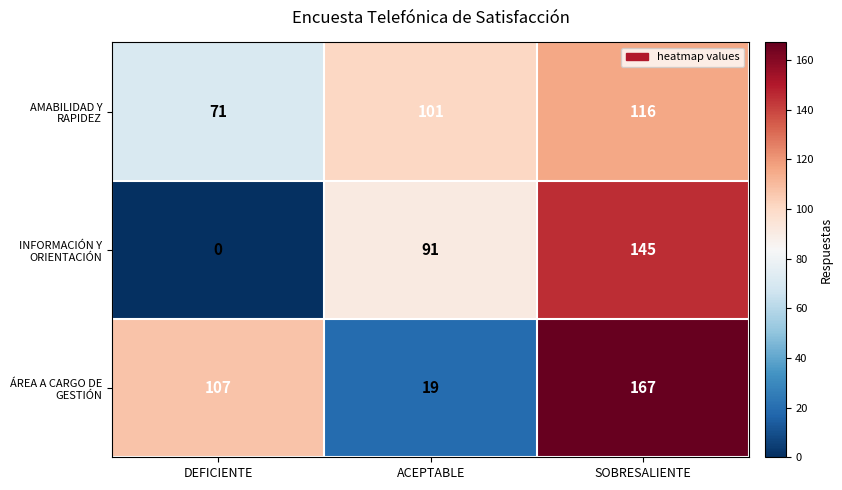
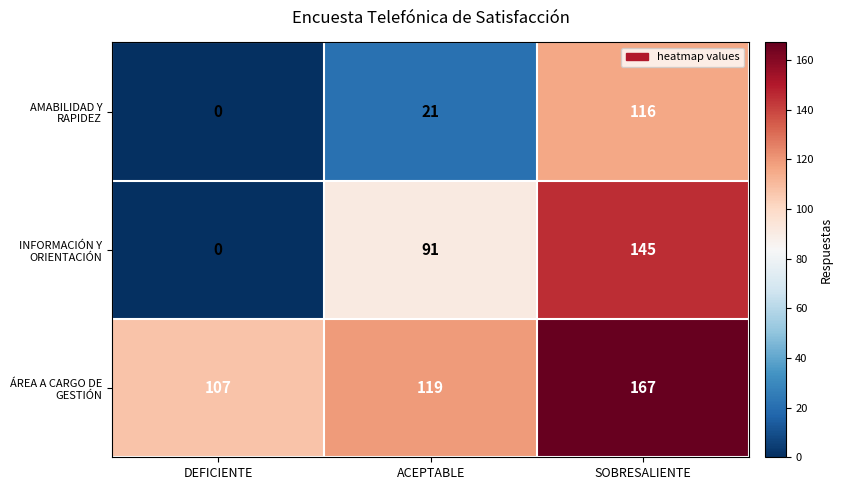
  {
    "AMABILIDAD Y RAPIDEZ": {
-     "DEFICIENTE": 71,
-     "ACEPTABLE": 101,
+     "DEFICIENTE": 0,
+     "ACEPTABLE": 21,
      "SOBRESALIENTE": 116
    },
    "INFORMACIÓN Y ORIENTACIÓN": {
      "DEFICIENTE": 0,
      "ACEPTABLE": 91,
      "SOBRESALIENTE": 145
    },
    "ÁREA A CARGO DE GESTIÓN": {
      "DEFICIENTE": 107,
-     "ACEPTABLE": 19,
+     "ACEPTABLE": 119,
      "SOBRESALIENTE": 167
    }
  }
